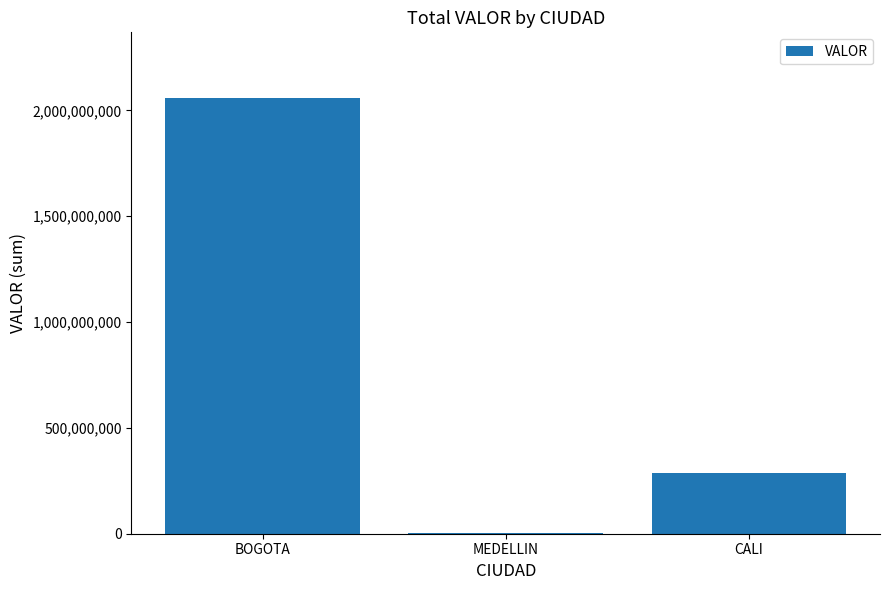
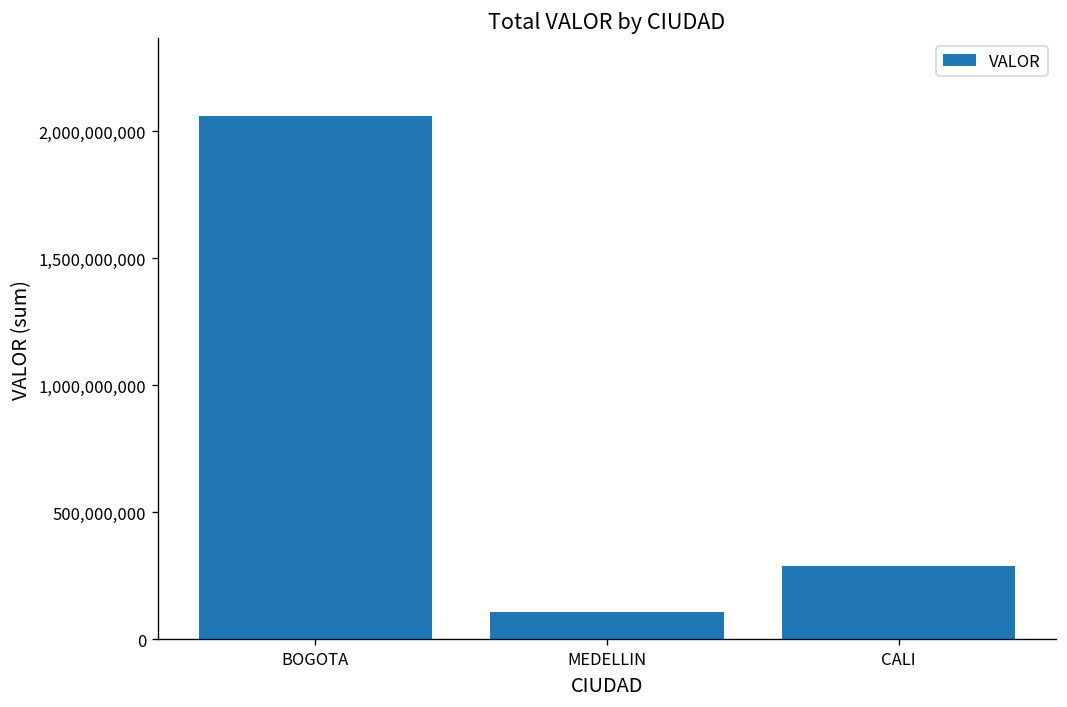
  {
    "BOGOTA": "2,060,000,000",
-   "MEDELLIN": "0",
+   "MEDELLIN": "110,000,000",
    "CALI": "290,000,000"
  }
